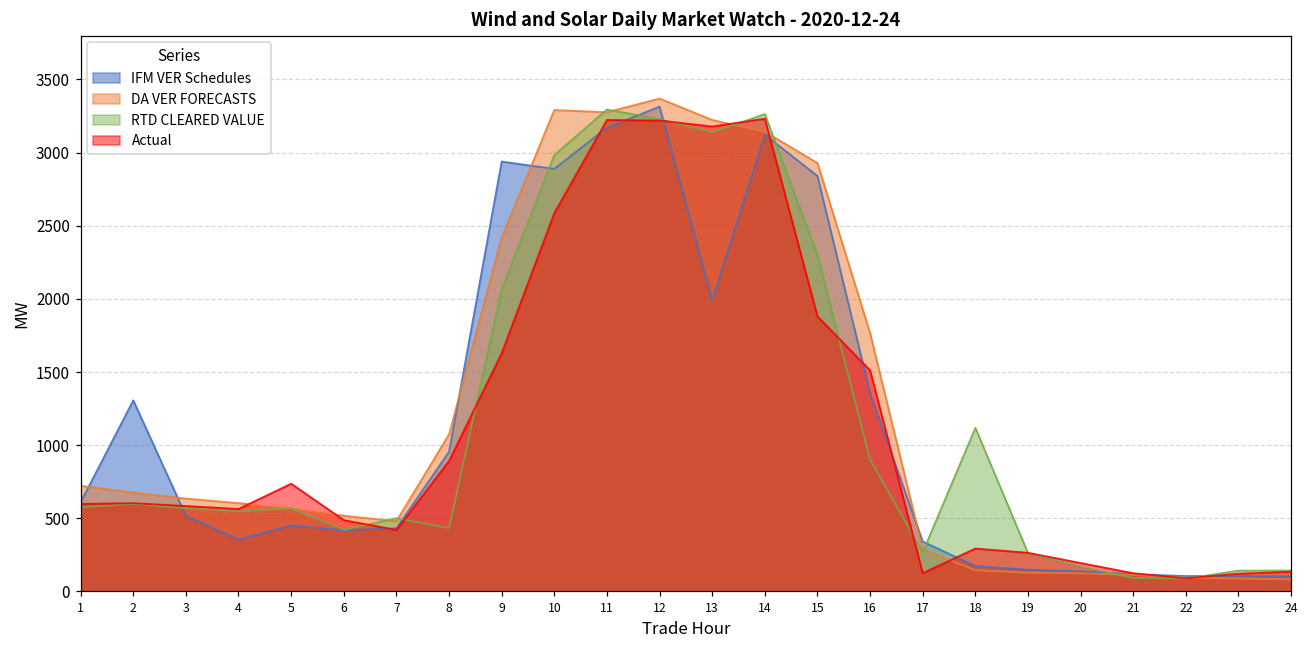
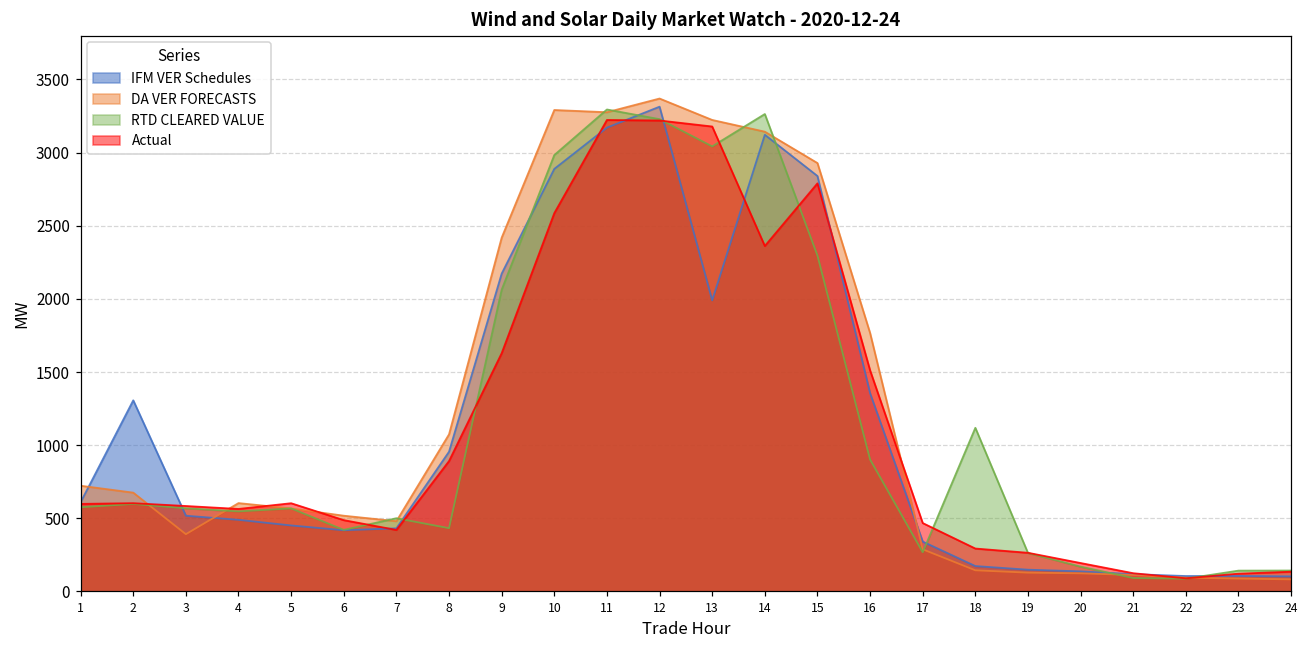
  {
    "IFM VER Schedules": {
      "2": 1310,
      "3": 520,
-     "4": 350,
+     "4": 490,
      "5": 450,
      "8": 960,
-     "9": 2940,
+     "9": 2170,
      "10": 2890,
      "11": 3170,
      "12": 3310,
      "13": 1990,
      "14": 3120,
      "15": 2840,
      "16": 1360,
      "17": 340,
      "18": 170,
      "19": 150,
      "24": 100
    },
    "DA VER FORECASTS": {
      "1": 720,
      "2": 680,
-     "3": 630,
+     "3": 390,
      "4": 600,
      "6": 520,
      "7": 480,
      "8": 1070,
      "9": 2420,
      "10": 3290,
      "12": 3370,
      "13": 3220,
      "14": 3140,
      "15": 2930,
      "16": 1770,
      "17": 290,
      "18": 140,
      "19": 130,
      "24": 80
    },
    "RTD CLEARED VALUE": {
      "1": 580,
      "7": 500,
      "8": 430,
      "9": 2060,
      "10": 2980,
-     "13": 3140,
+     "13": 3040,
      "14": 3260,
      "15": 2300,
      "16": 900,
      "17": 270,
      "18": 1120,
      "20": 170,
      "21": 90,
      "23": 140
    },
    "Actual": {
-     "5": 740,
+     "5": 600,
      "6": 490,
      "8": 890,
      "9": 1630,
      "10": 2590,
      "11": 3220,
      "13": 3180,
-     "14": 3230,
-     "15": 1880,
+     "14": 2360,
+     "15": 2790,
      "16": 1510,
-     "17": 130,
+     "17": 470,
      "18": 290,
      "20": 190
    }
  }
